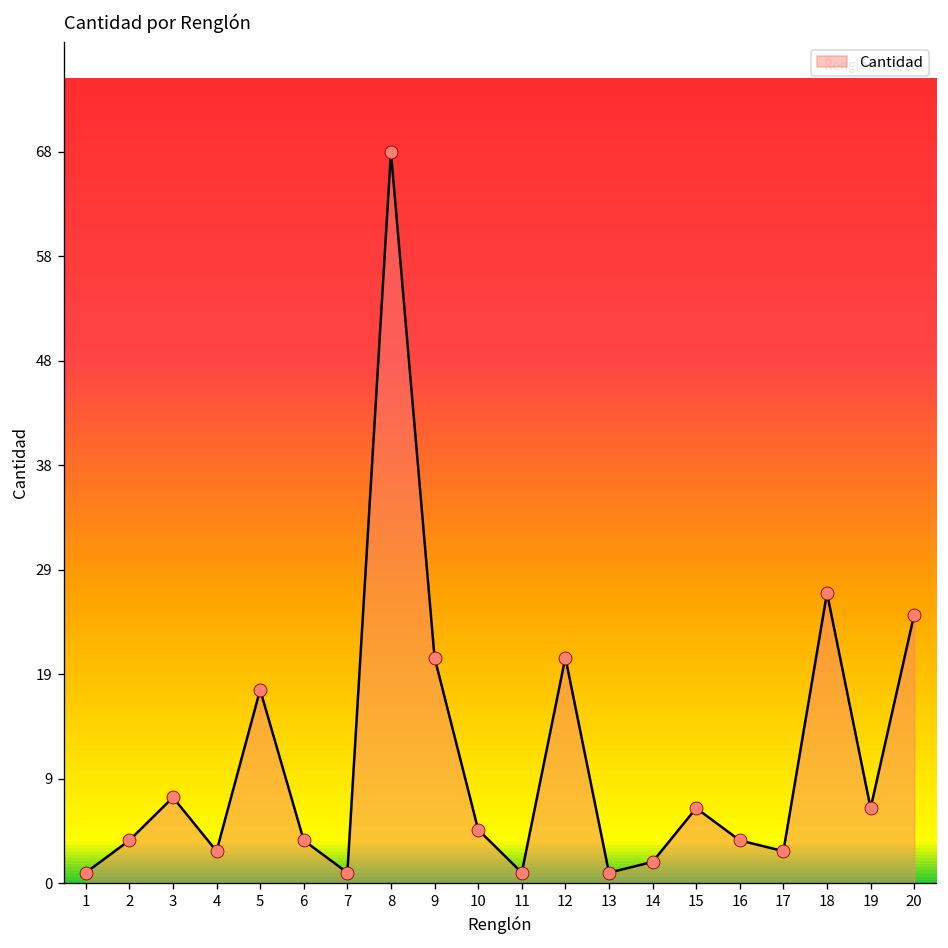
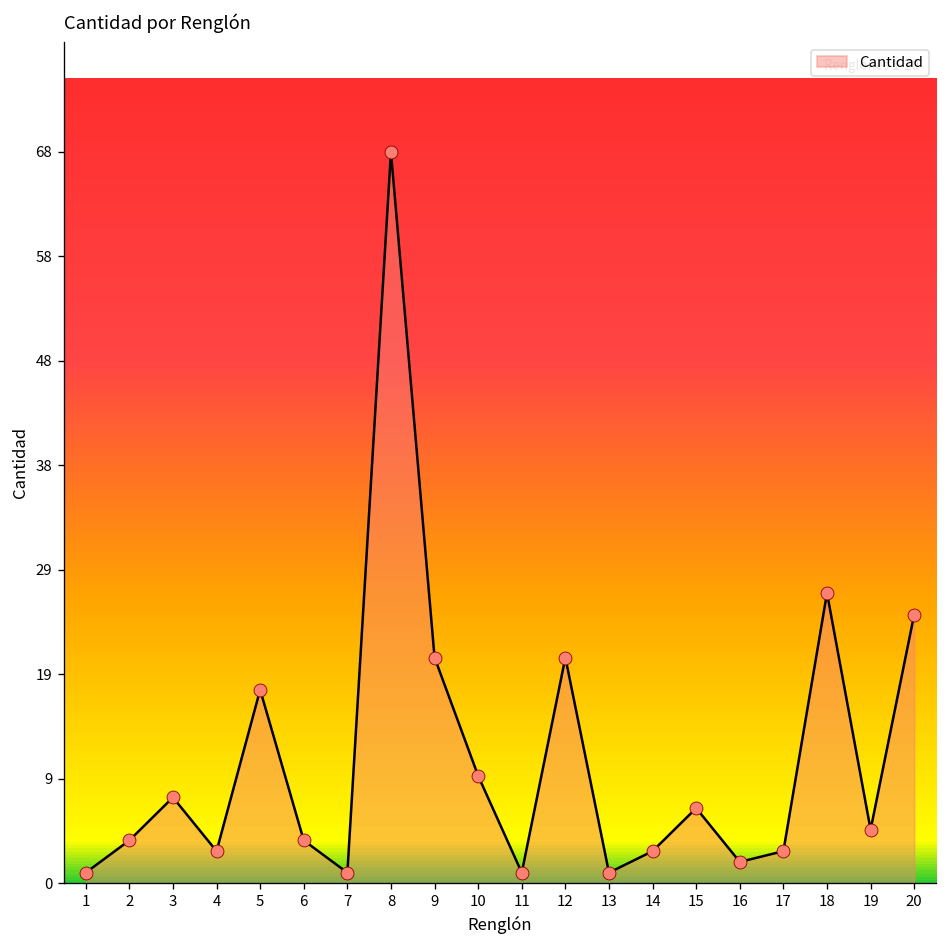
  {
    "1": 1,
    "2": 4,
    "3": 8,
    "4": 3,
    "5": 18,
    "6": 4,
    "7": 1,
    "8": 68,
    "9": 21,
-   "10": 5,
+   "10": 10,
    "11": 1,
    "12": 21,
    "13": 1,
-   "14": 2,
+   "14": 3,
    "15": 7,
-   "16": 4,
+   "16": 2,
    "17": 3,
    "18": 27,
-   "19": 7,
+   "19": 5,
    "20": 25
  }
